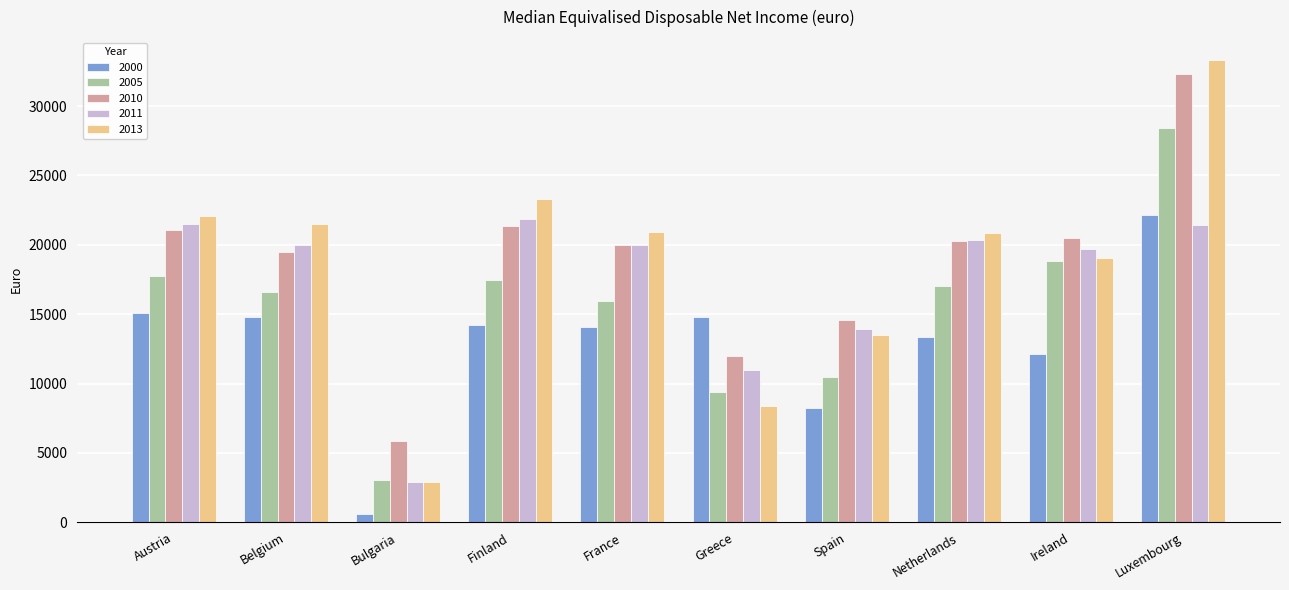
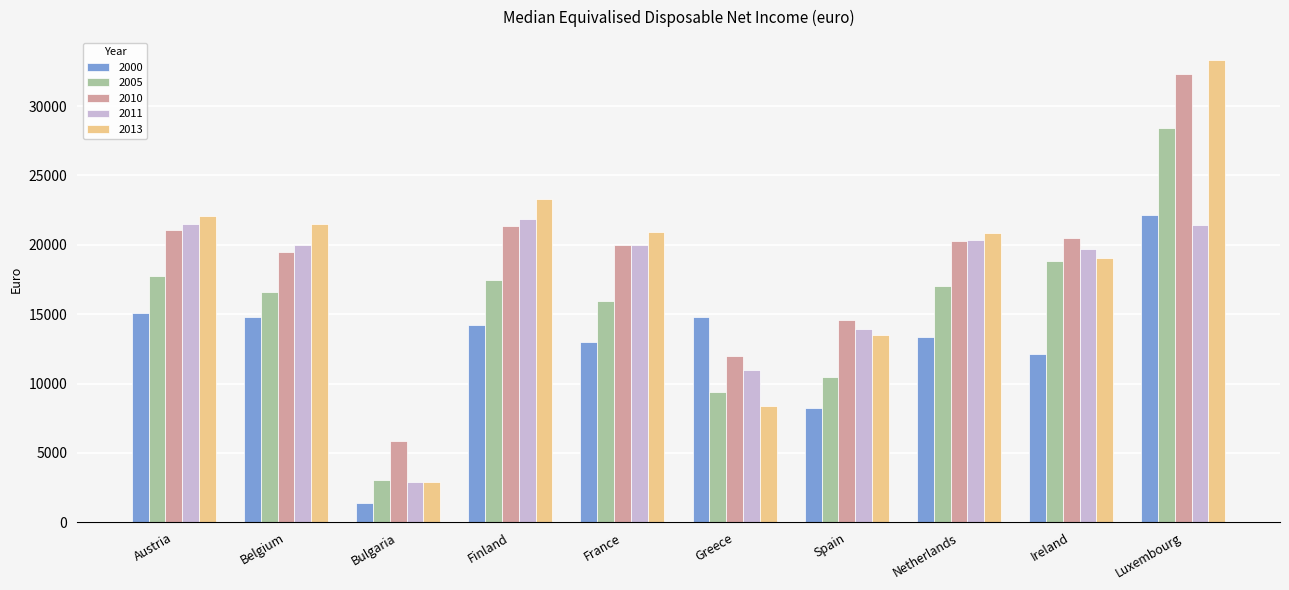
  {
    "2000": {
      "Austria": 15100,
      "Belgium": 14800,
-     "Bulgaria": 600,
+     "Bulgaria": 1400,
      "Finland": 14200,
-     "France": 14100,
+     "France": 13000,
      "Greece": 14800,
      "Spain": 8200,
      "Netherlands": 13300,
      "Ireland": 12100,
      "Luxembourg": 22100
    },
    "2011": {
      "Austria": 21500,
      "Belgium": 20000,
      "Bulgaria": 2900,
      "Finland": 21800,
      "France": 20000,
      "Greece": 11000,
      "Spain": 13900,
      "Netherlands": 20300,
      "Ireland": 19700,
      "Luxembourg": 21400
    }
  }
